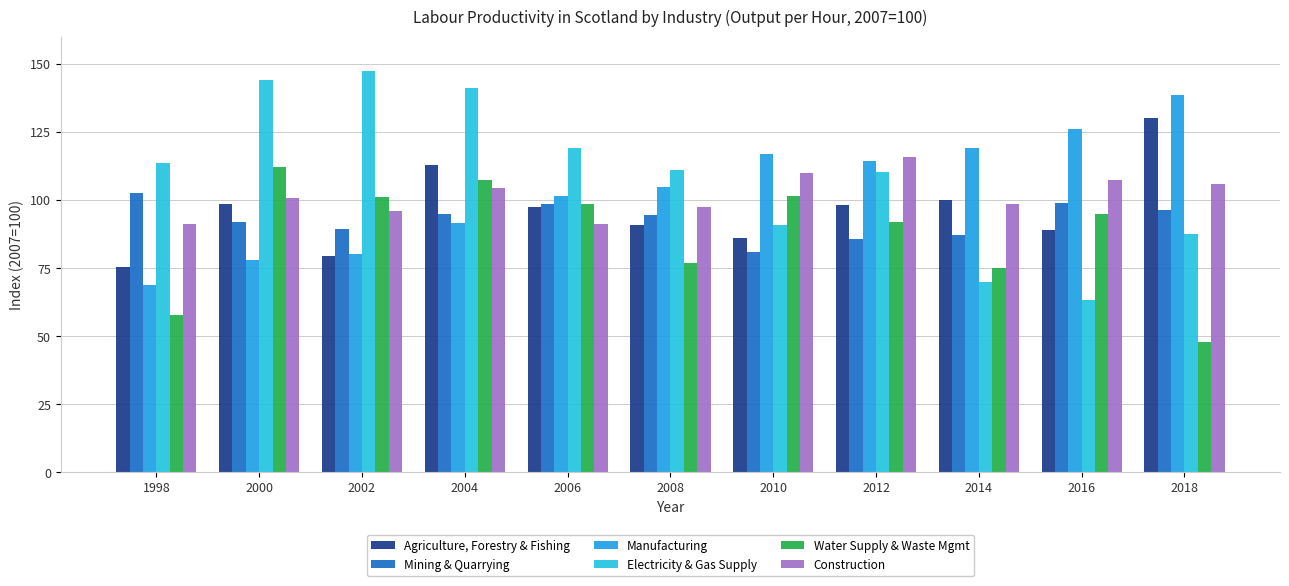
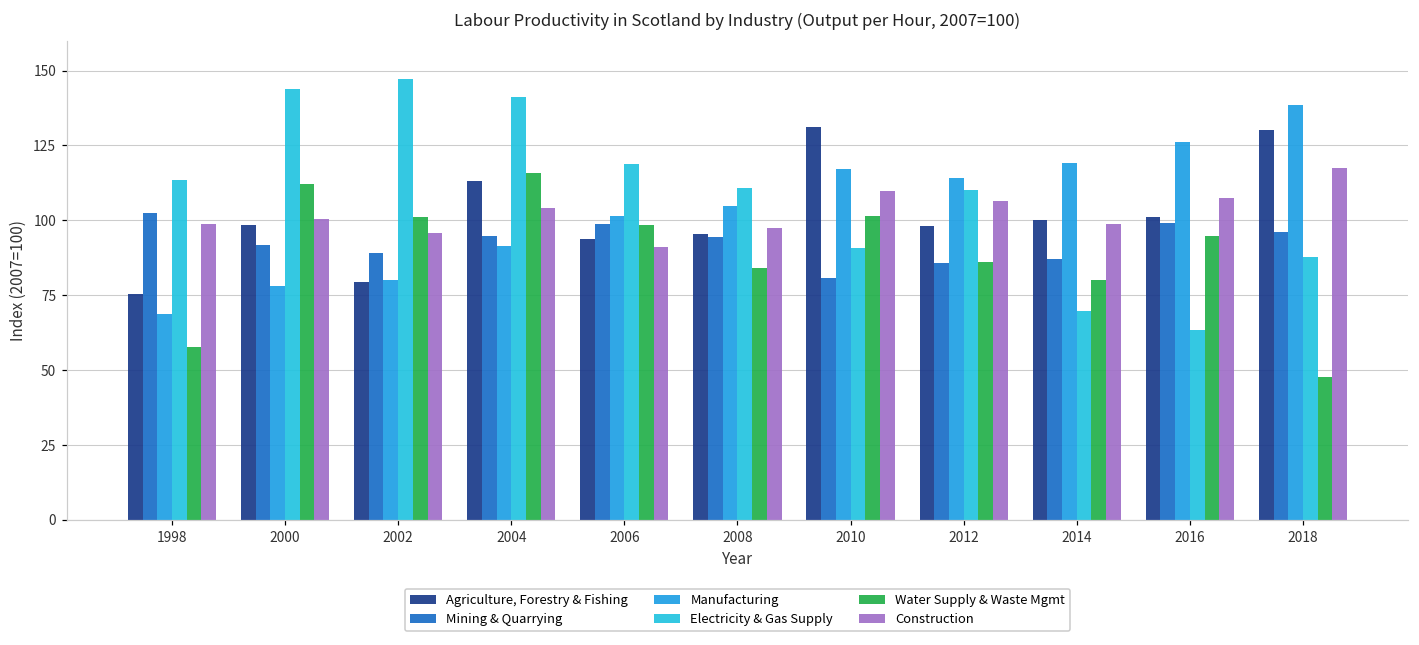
  {
    "Agriculture, Forestry & Fishing": {
      "1998": 76,
      "2000": 98,
      "2002": 79,
      "2004": 113,
-     "2006": 98,
-     "2008": 91,
-     "2010": 86,
+     "2006": 94,
+     "2008": 95,
+     "2010": 131,
      "2012": 98,
      "2014": 100,
-     "2016": 89,
+     "2016": 101,
      "2018": 130
    },
    "Water Supply & Waste Mgmt": {
      "1998": 58,
      "2000": 112,
      "2002": 101,
-     "2004": 107,
+     "2004": 116,
      "2006": 98,
-     "2008": 77,
+     "2008": 84,
      "2010": 102,
-     "2012": 92,
-     "2014": 75,
+     "2012": 86,
+     "2014": 80,
      "2016": 95,
      "2018": 48
    },
    "Construction": {
-     "1998": 91,
+     "1998": 99,
      "2000": 101,
      "2002": 96,
      "2004": 104,
      "2006": 91,
      "2008": 97,
      "2010": 110,
-     "2012": 116,
+     "2012": 106,
      "2014": 99,
      "2016": 107,
-     "2018": 106
+     "2018": 118
    }
  }
